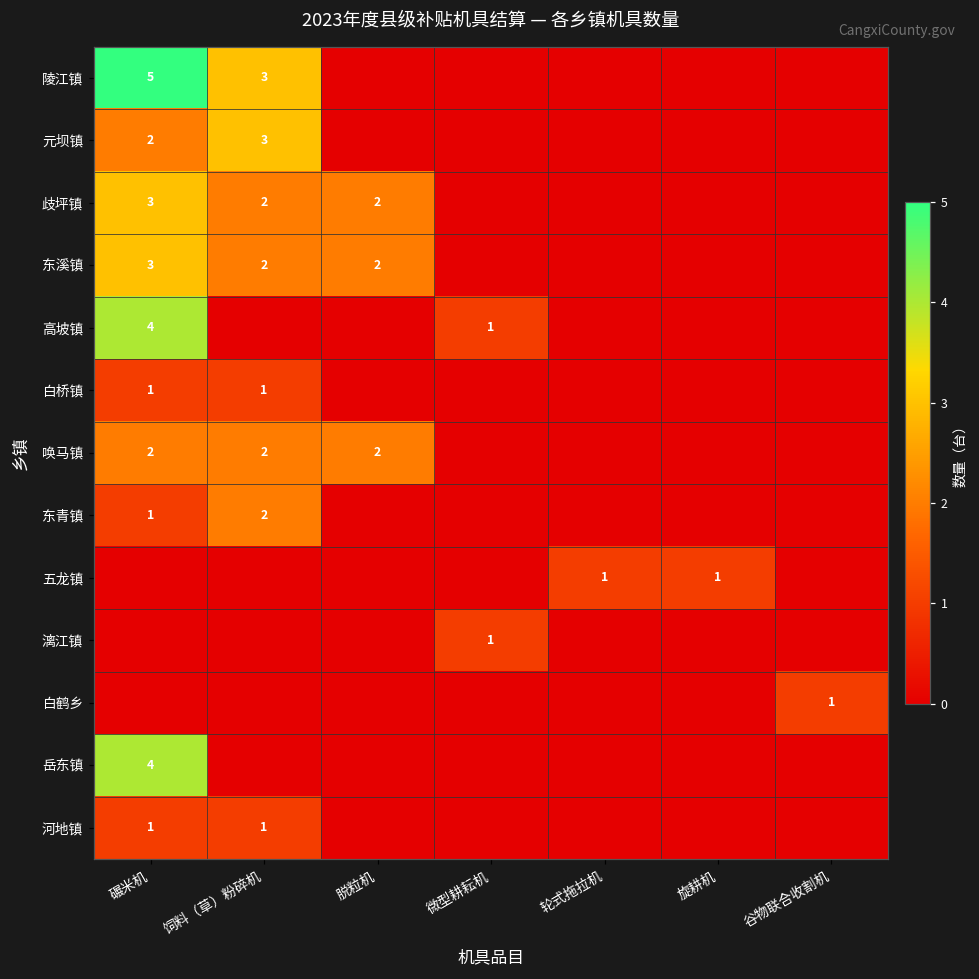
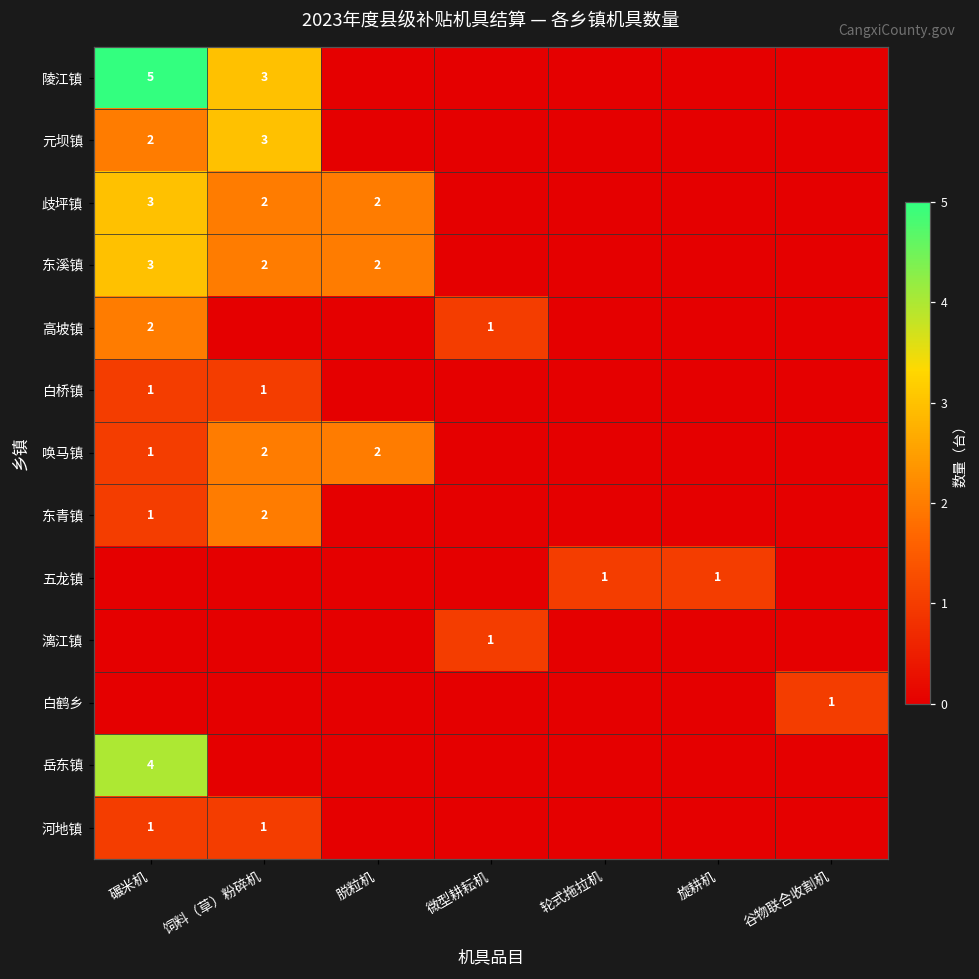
  {
    "陵江镇": {
      "碾米机": 5,
      "饲料（草）粉碎机": 3
    },
    "元坝镇": {
      "碾米机": 2,
      "饲料（草）粉碎机": 3
    },
    "歧坪镇": {
      "碾米机": 3,
      "饲料（草）粉碎机": 2,
      "脱粒机": 2
    },
    "东溪镇": {
      "碾米机": 3,
      "饲料（草）粉碎机": 2,
      "脱粒机": 2
    },
    "高坡镇": {
-     "碾米机": 4,
+     "碾米机": 2,
      "微型耕耘机": 1
    },
    "白桥镇": {
      "碾米机": 1,
      "饲料（草）粉碎机": 1
    },
    "唤马镇": {
-     "碾米机": 2,
+     "碾米机": 1,
      "饲料（草）粉碎机": 2,
      "脱粒机": 2
    },
    "东青镇": {
      "碾米机": 1,
      "饲料（草）粉碎机": 2
    },
    "五龙镇": {
      "轮式拖拉机": 1,
      "旋耕机": 1
    },
    "漓江镇": {
      "微型耕耘机": 1
    },
    "白鹤乡": {
      "谷物联合收割机": 1
    },
    "岳东镇": {
      "碾米机": 4
    },
    "河地镇": {
      "碾米机": 1,
      "饲料（草）粉碎机": 1
    }
  }
